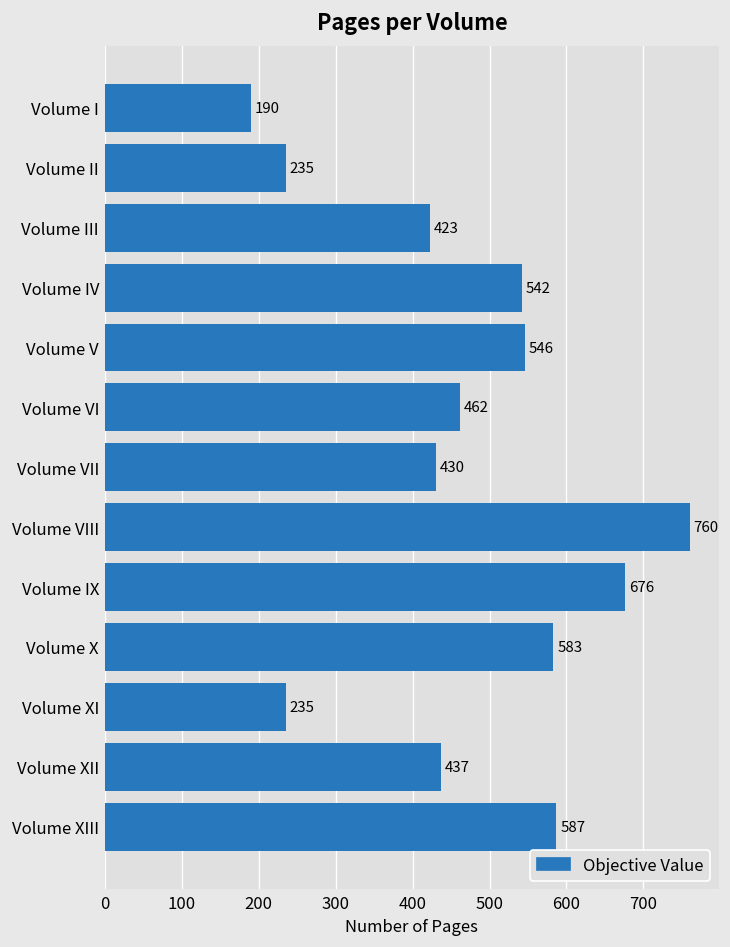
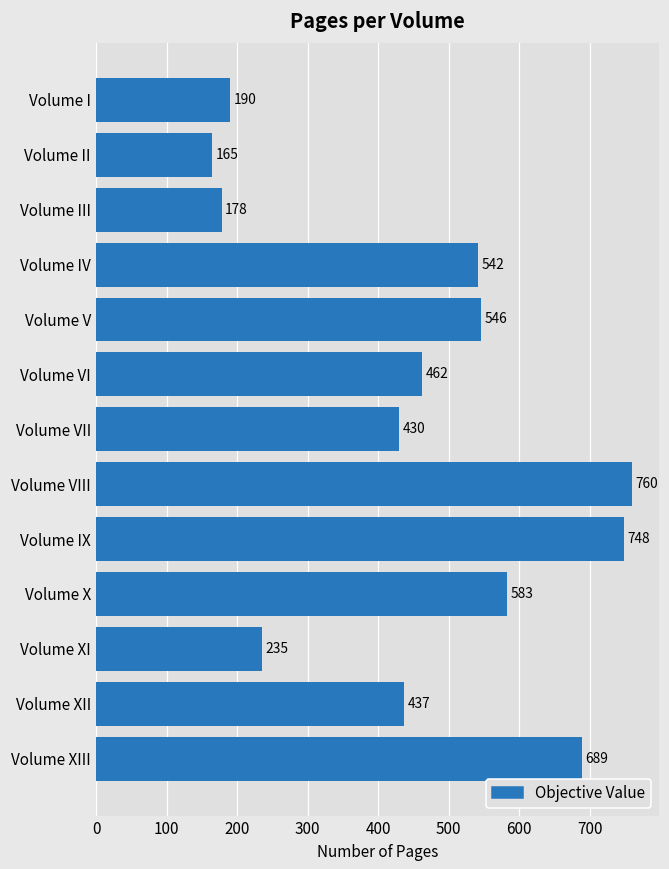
  {
    "Volume I": 190,
-   "Volume II": 235,
-   "Volume III": 423,
+   "Volume II": 165,
+   "Volume III": 178,
    "Volume IV": 542,
    "Volume V": 546,
    "Volume VI": 462,
    "Volume VII": 430,
    "Volume VIII": 760,
-   "Volume IX": 676,
+   "Volume IX": 748,
    "Volume X": 583,
    "Volume XI": 235,
    "Volume XII": 437,
-   "Volume XIII": 587
+   "Volume XIII": 689
  }
